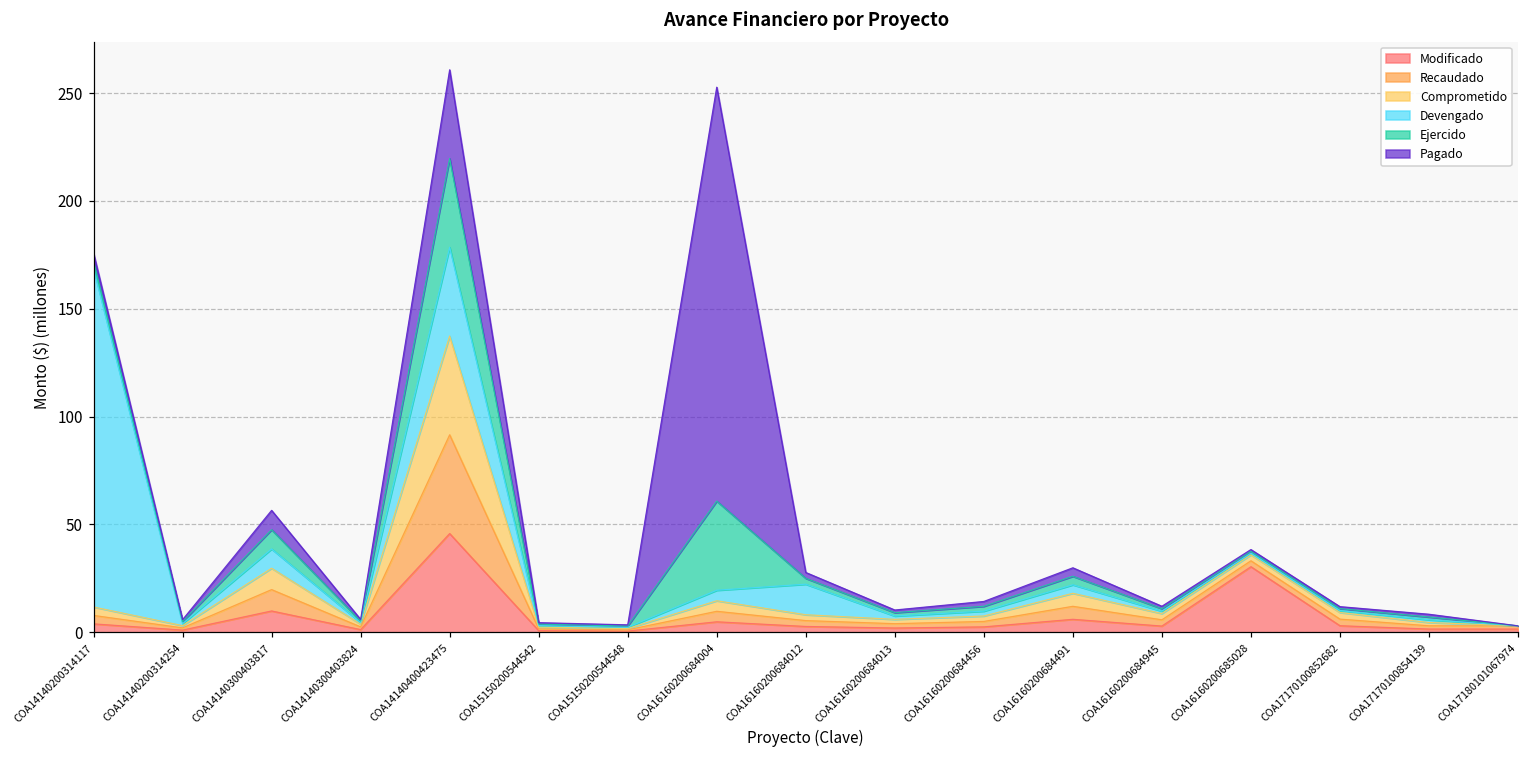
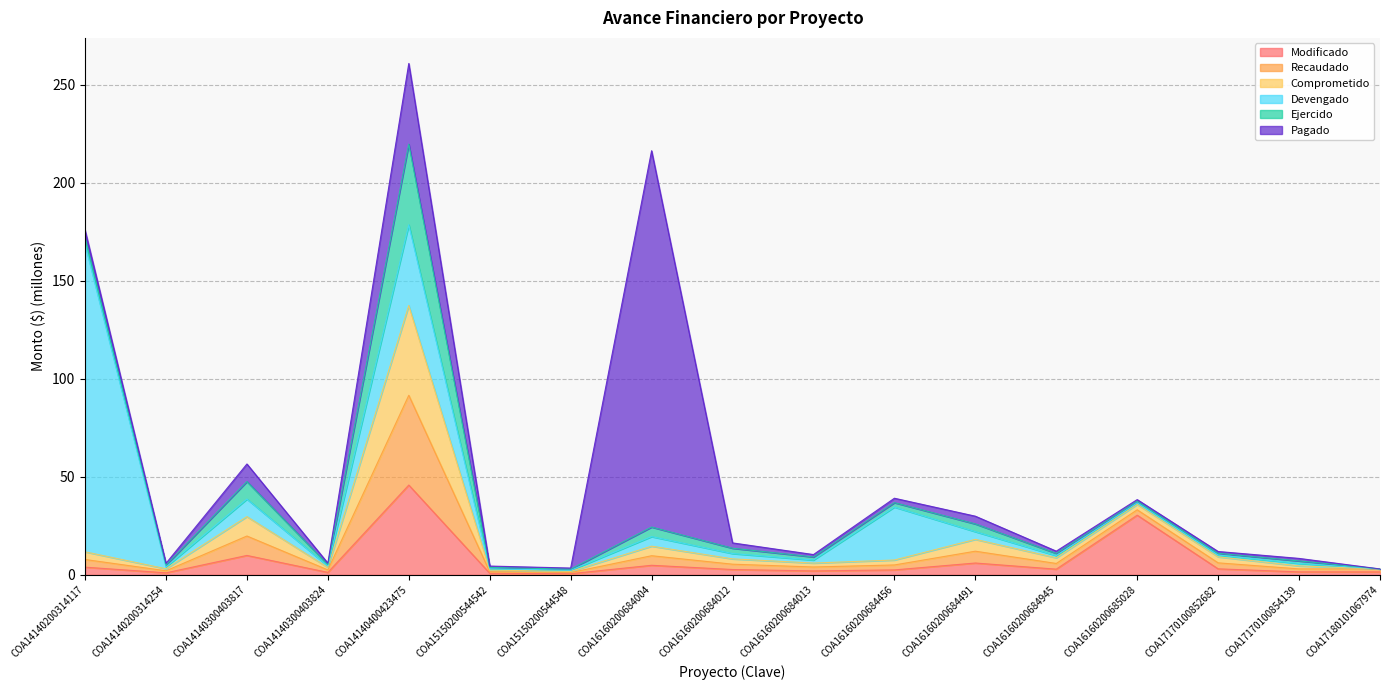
  {
    "Modificado": {
      "COA14140200314117": 4,
      "COA14140300403817": 10,
      "COA14140400423475": 46,
      "COA16160200684004": 5,
      "COA16160200684012": 3,
      "COA16160200684013": 2,
      "COA16160200684456": 3,
      "COA16160200684491": 6,
      "COA16160200684945": 3,
      "COA16160200685028": 30,
      "COA17170100852682": 3,
      "COA17170100854139": 2,
      "COA17180101067974": 1
    },
    "Devengado": {
      "COA14140200314117": 157,
      "COA14140300403817": 9,
      "COA14140400423475": 41,
      "COA16160200684004": 5,
-     "COA16160200684012": 14,
+     "COA16160200684012": 3,
      "COA16160200684013": 2,
-     "COA16160200684456": 2,
+     "COA16160200684456": 27,
      "COA16160200684491": 4
    },
    "Ejercido": {
      "COA14140200314117": 4,
      "COA14140300403817": 9,
      "COA14140400423475": 41,
-     "COA16160200684004": 41,
+     "COA16160200684004": 5,
      "COA16160200684012": 3,
      "COA16160200684456": 2,
      "COA16160200684491": 4
    },
    "Pagado": {
      "COA14140200314117": 4,
      "COA14140300403817": 9,
      "COA14140400423475": 41,
      "COA16160200684004": 192,
      "COA16160200684012": 3,
      "COA16160200684456": 2,
      "COA16160200684491": 4
    }
  }
